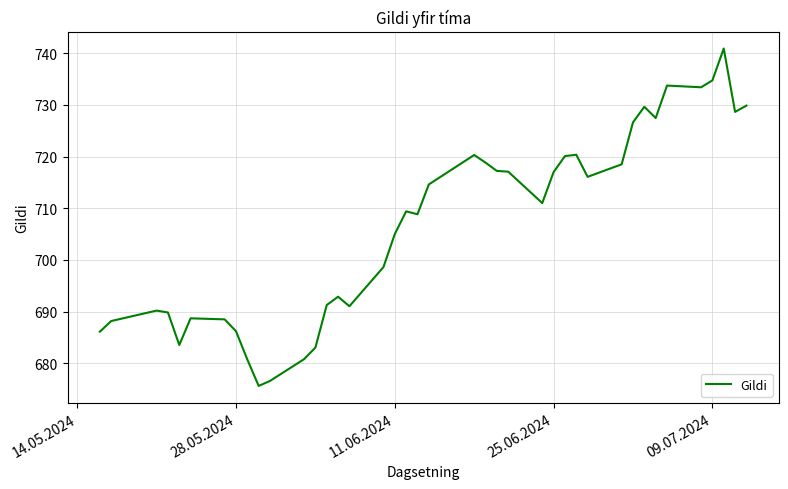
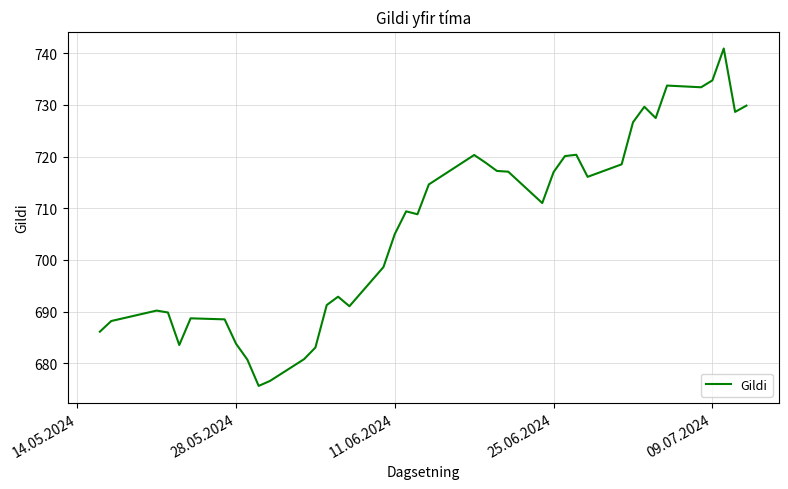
  {
-   "28.05.2024": 686,
+   "28.05.2024": 684,
    "11.06.2024": 705,
    "25.06.2024": 717,
    "09.07.2024": 735
  }
